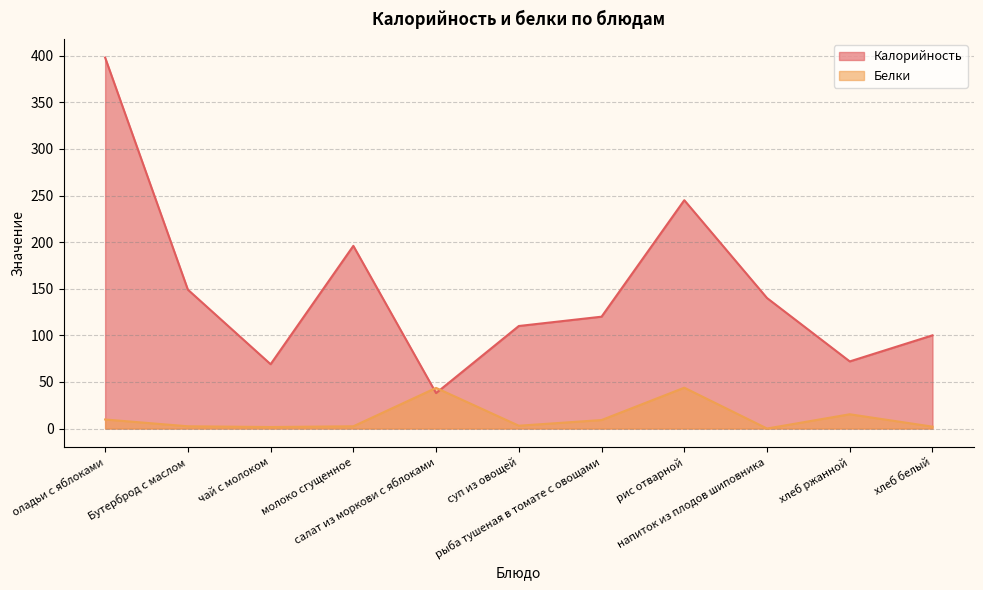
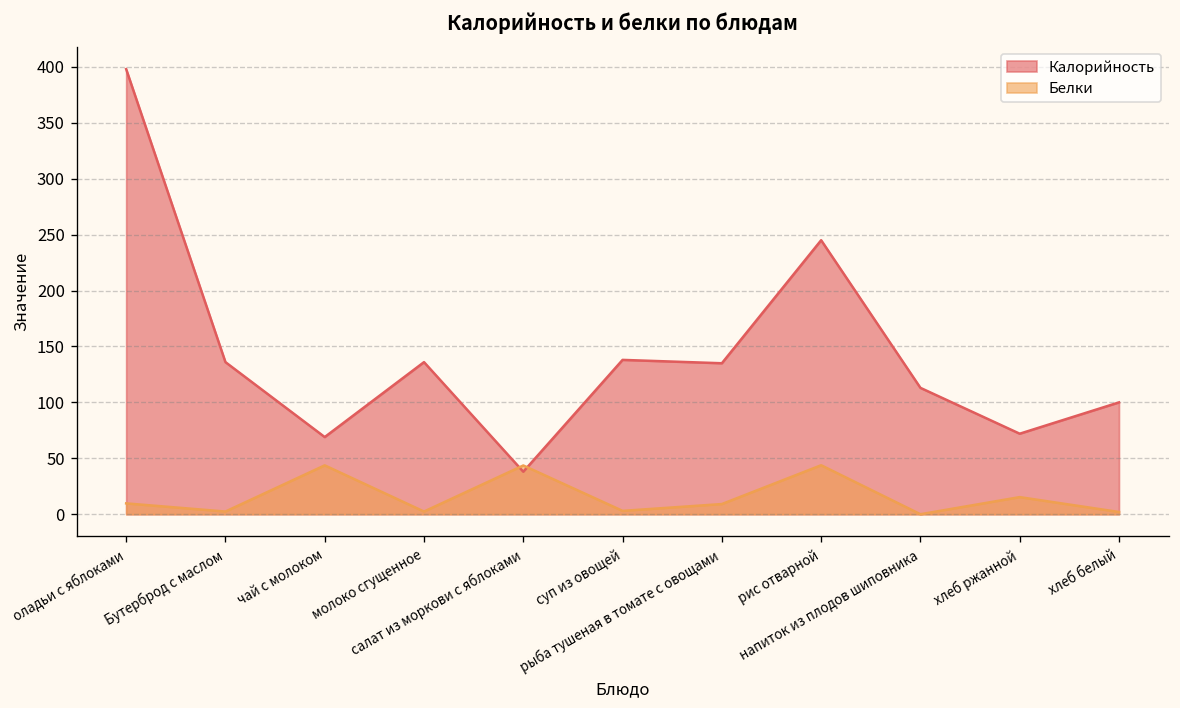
  {
    "Калорийность": {
      "оладьи с яблоками": 400,
-     "Бутерброд с маслом": 150,
+     "Бутерброд с маслом": 140,
      "чай с молоком": 70,
-     "молоко сгущенное": 200,
+     "молоко сгущенное": 140,
      "салат из моркови с яблоками": 40,
-     "суп из овощей": 110,
-     "рыба тушеная в томате с овощами": 120,
+     "суп из овощей": 140,
+     "рыба тушеная в томате с овощами": 140,
      "рис отварной": 250,
-     "напиток из плодов шиповника": 140,
+     "напиток из плодов шиповника": 110,
      "хлеб ржанной": 70,
      "хлеб белый": 100
    },
    "Белки": {
      "оладьи с яблоками": 10,
      "Бутерброд с маслом": 0,
-     "чай с молоком": 0,
+     "чай с молоком": 40,
      "молоко сгущенное": 0,
      "салат из моркови с яблоками": 40,
      "суп из овощей": 0,
      "рыба тушеная в томате с овощами": 10,
      "рис отварной": 40,
      "напиток из плодов шиповника": 0,
      "хлеб ржанной": 20,
      "хлеб белый": 0
    }
  }
